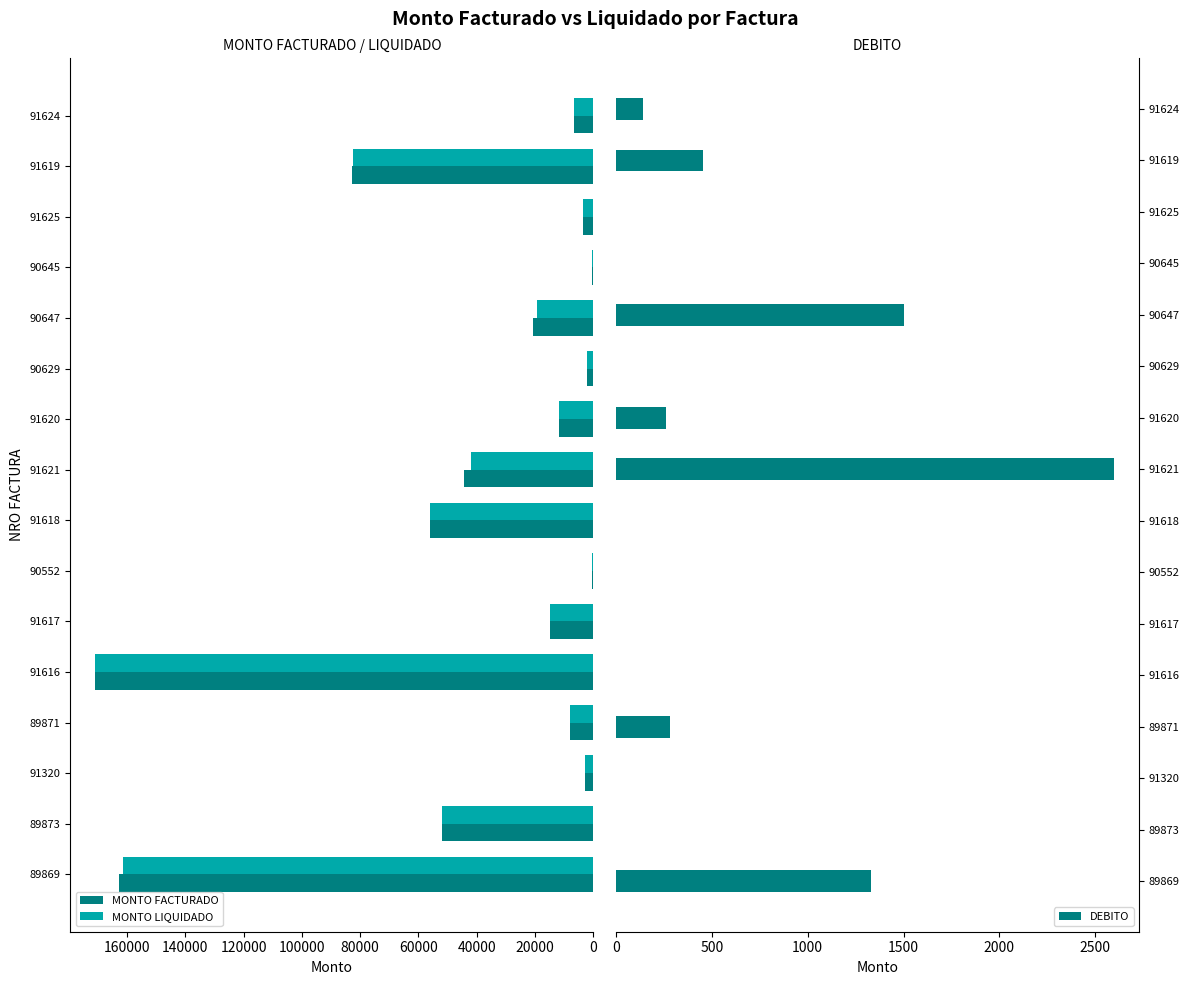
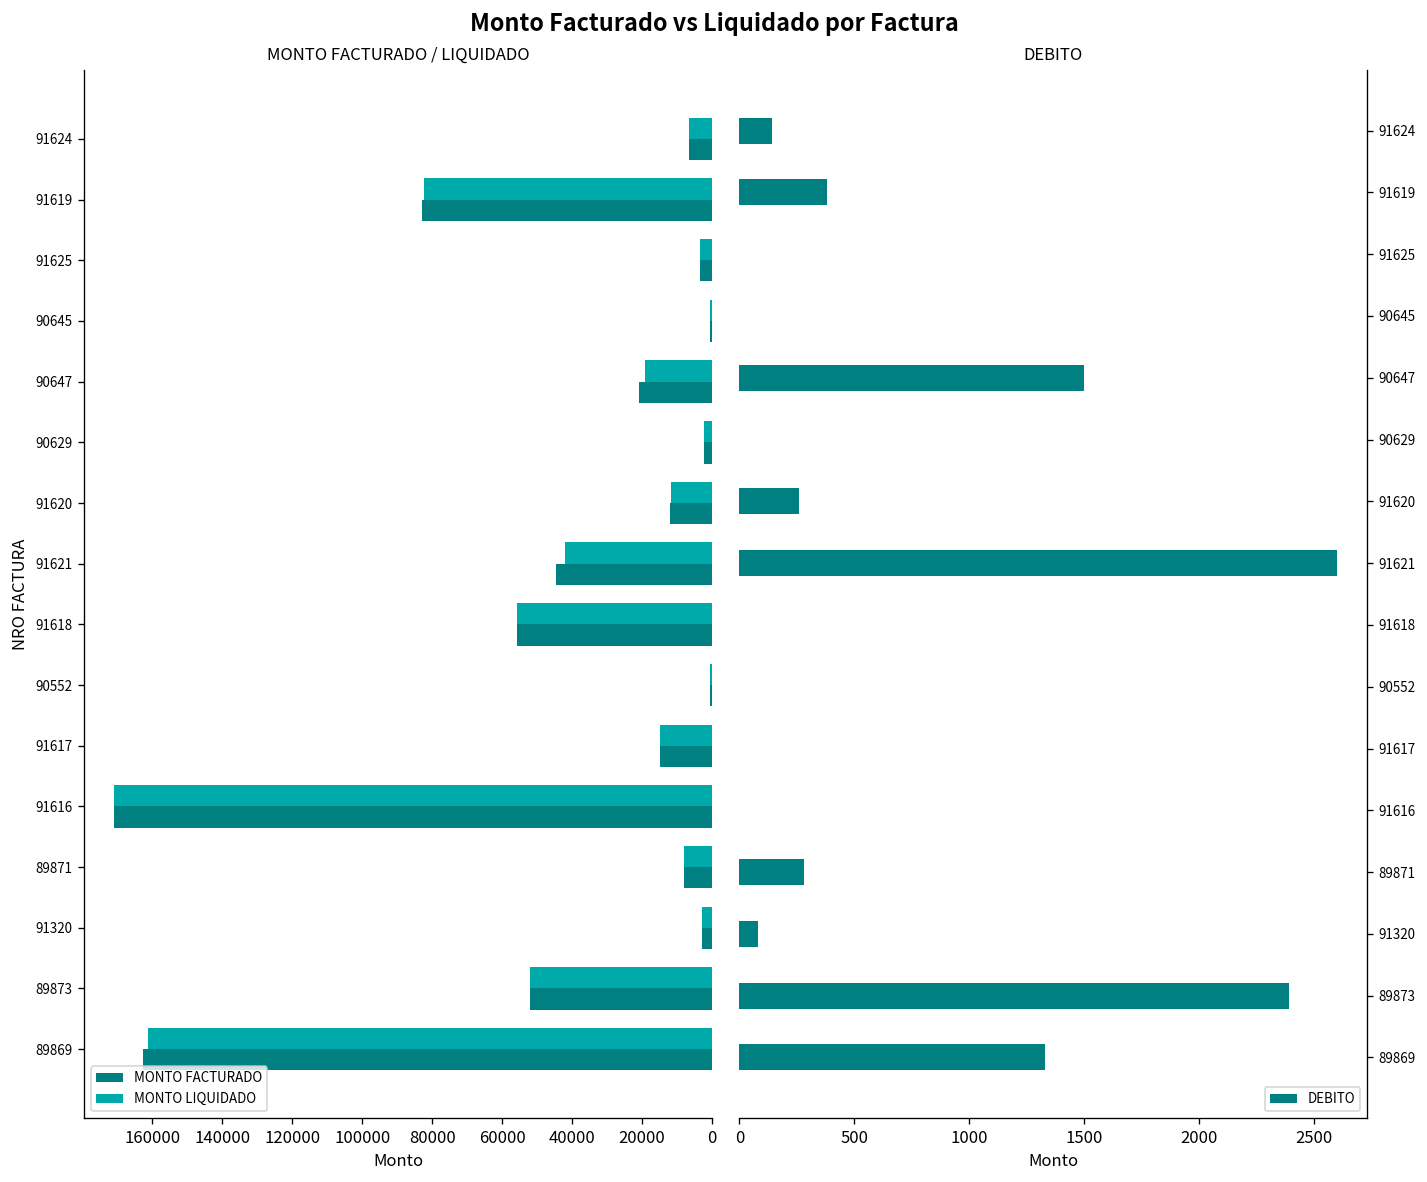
  {
    "DEBITO": {
      "91624": 140,
-     "91619": 460,
+     "91619": 380,
      "91625": 0,
      "90645": 0,
      "90647": 1500,
      "90629": 0,
      "91620": 260,
      "91621": 2600,
      "91618": 0,
      "90552": 0,
      "91617": 0,
      "91616": 0,
      "89871": 280,
-     "91320": 0,
-     "89873": 0,
+     "91320": 80,
+     "89873": 2390,
      "89869": 1330
    }
  }
